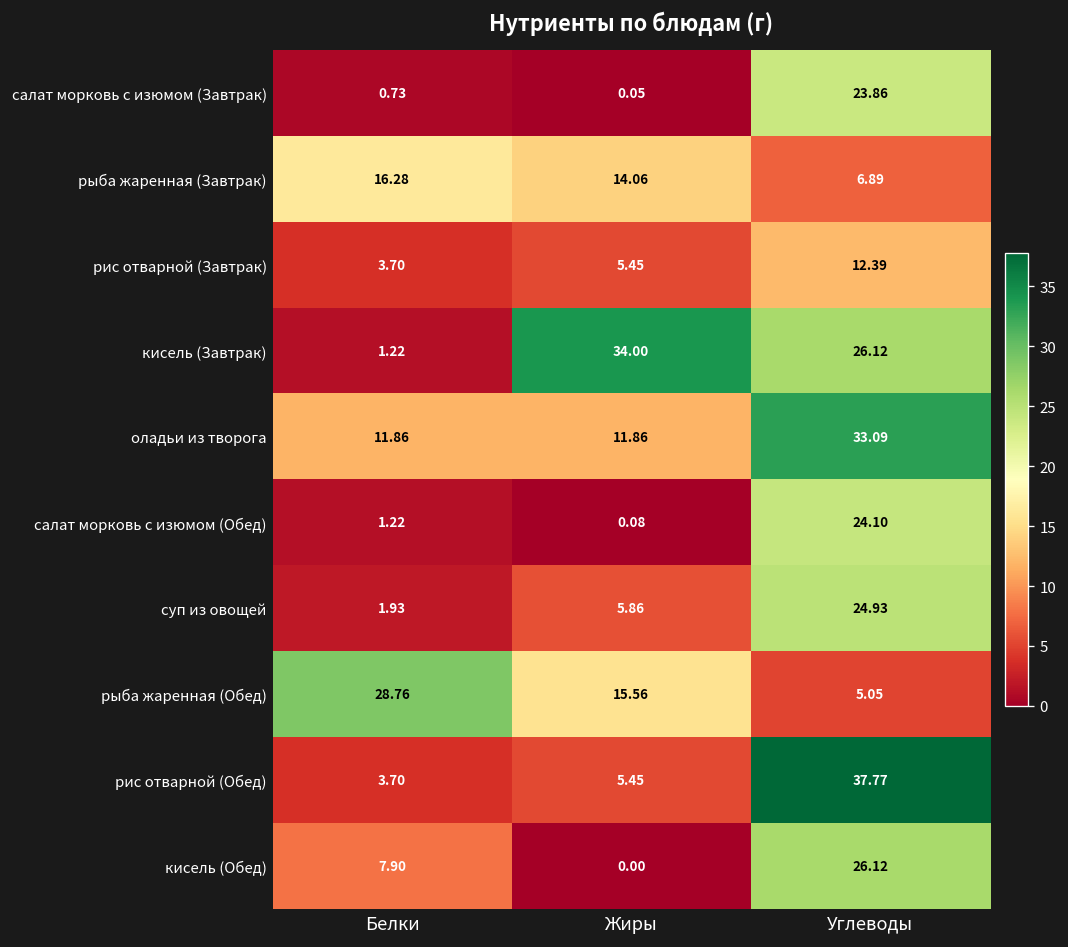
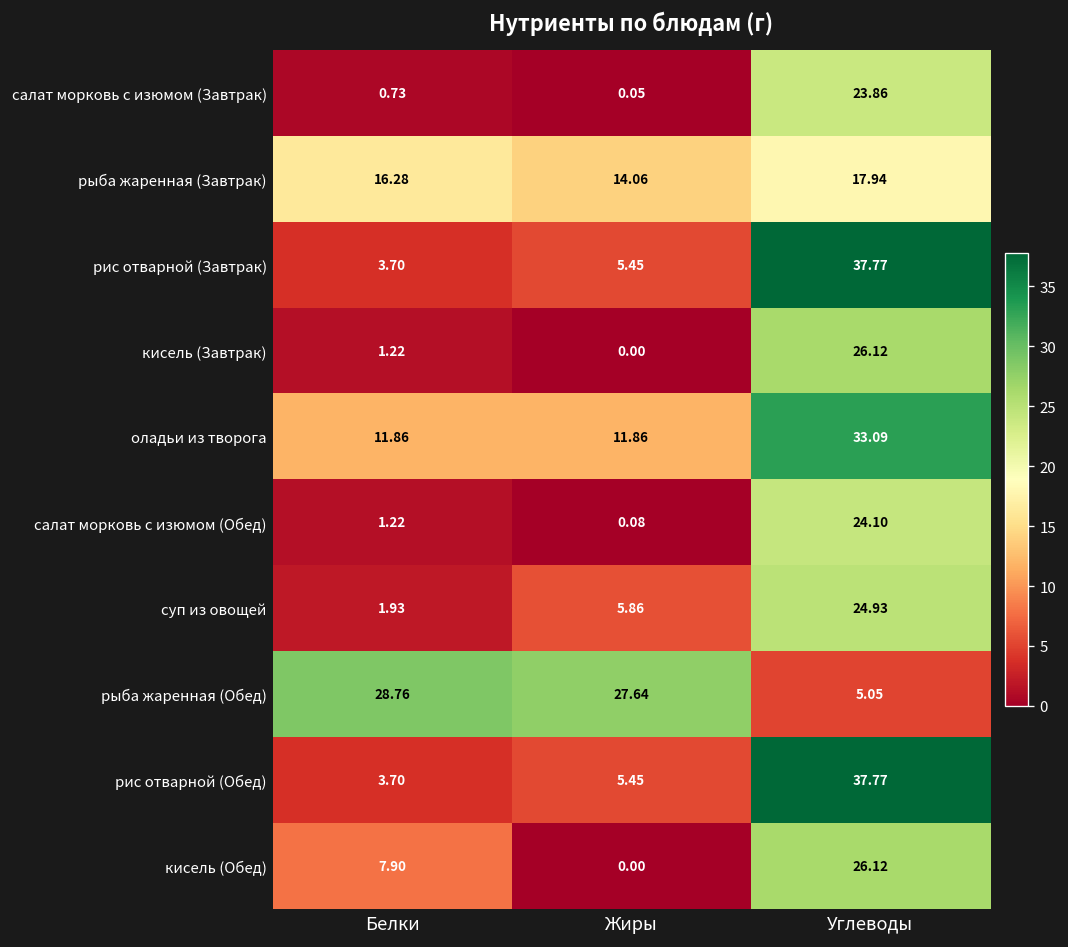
  {
    "салат морковь с изюмом (Завтрак)": {
      "Белки": 0.73,
      "Жиры": 0.05,
      "Углеводы": 23.86
    },
    "рыба жаренная (Завтрак)": {
      "Белки": 16.28,
      "Жиры": 14.06,
-     "Углеводы": 6.89
+     "Углеводы": 17.94
    },
    "рис отварной (Завтрак)": {
      "Белки": 3.70,
      "Жиры": 5.45,
-     "Углеводы": 12.39
+     "Углеводы": 37.77
    },
    "кисель (Завтрак)": {
      "Белки": 1.22,
-     "Жиры": 34.00,
+     "Жиры": 0.00,
      "Углеводы": 26.12
    },
    "оладьи из творога": {
      "Белки": 11.86,
      "Жиры": 11.86,
      "Углеводы": 33.09
    },
    "салат морковь с изюмом (Обед)": {
      "Белки": 1.22,
      "Жиры": 0.08,
      "Углеводы": 24.10
    },
    "суп из овощей": {
      "Белки": 1.93,
      "Жиры": 5.86,
      "Углеводы": 24.93
    },
    "рыба жаренная (Обед)": {
      "Белки": 28.76,
-     "Жиры": 15.56,
+     "Жиры": 27.64,
      "Углеводы": 5.05
    },
    "рис отварной (Обед)": {
      "Белки": 3.70,
      "Жиры": 5.45,
      "Углеводы": 37.77
    },
    "кисель (Обед)": {
      "Белки": 7.90,
      "Жиры": 0.00,
      "Углеводы": 26.12
    }
  }
